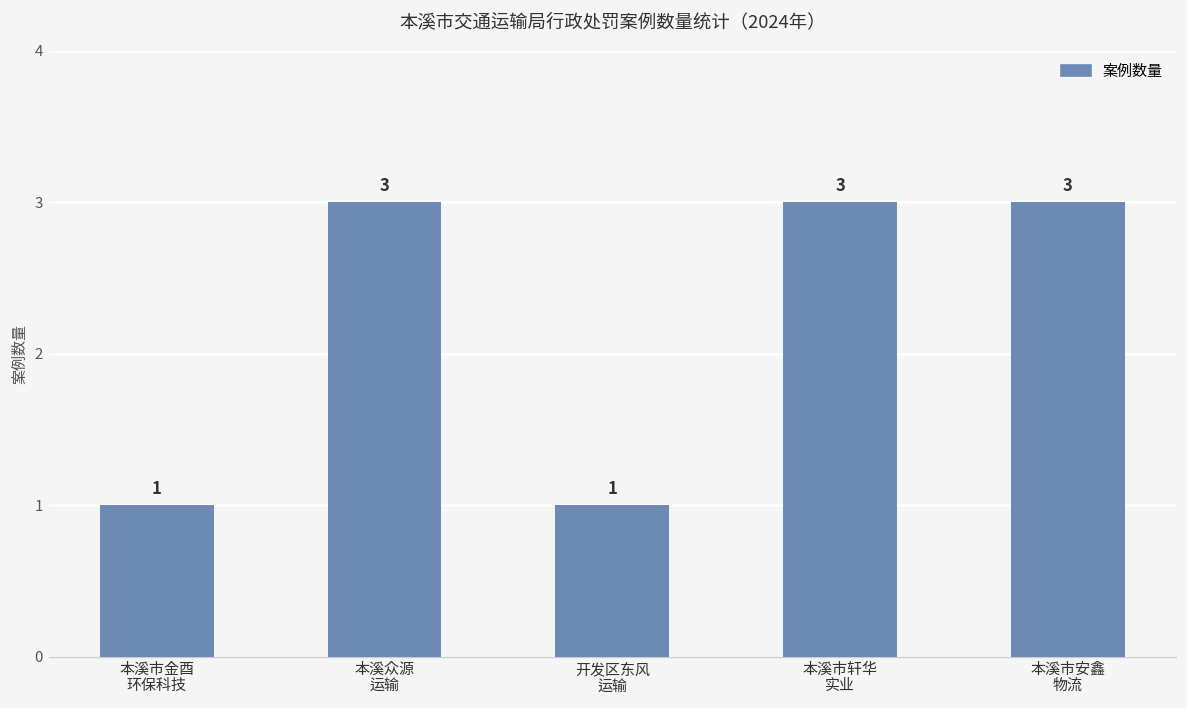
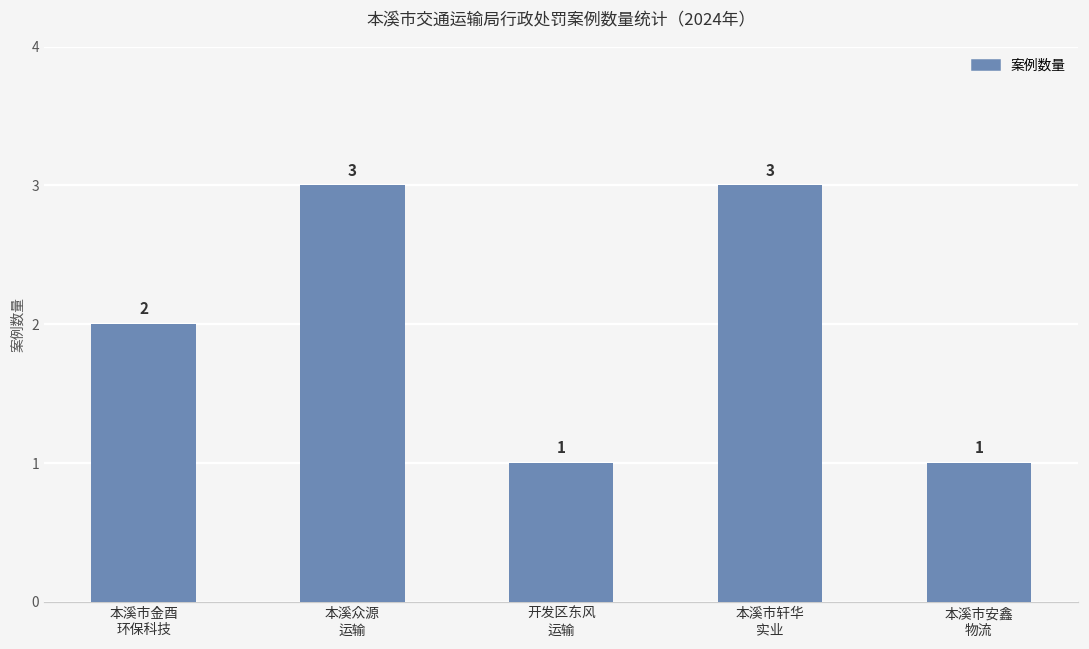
  {
-   "本溪市金酉 环保科技": 1,
+   "本溪市金酉 环保科技": 2,
    "本溪众源 运输": 3,
    "开发区东风 运输": 1,
    "本溪市轩华 实业": 3,
-   "本溪市安鑫 物流": 3
+   "本溪市安鑫 物流": 1
  }
